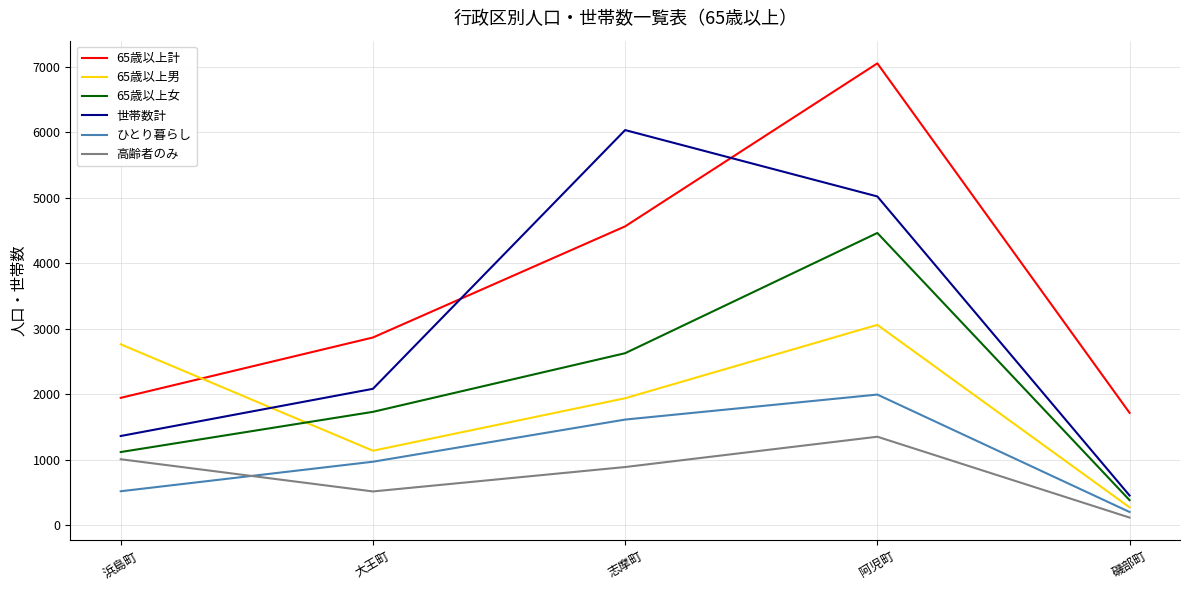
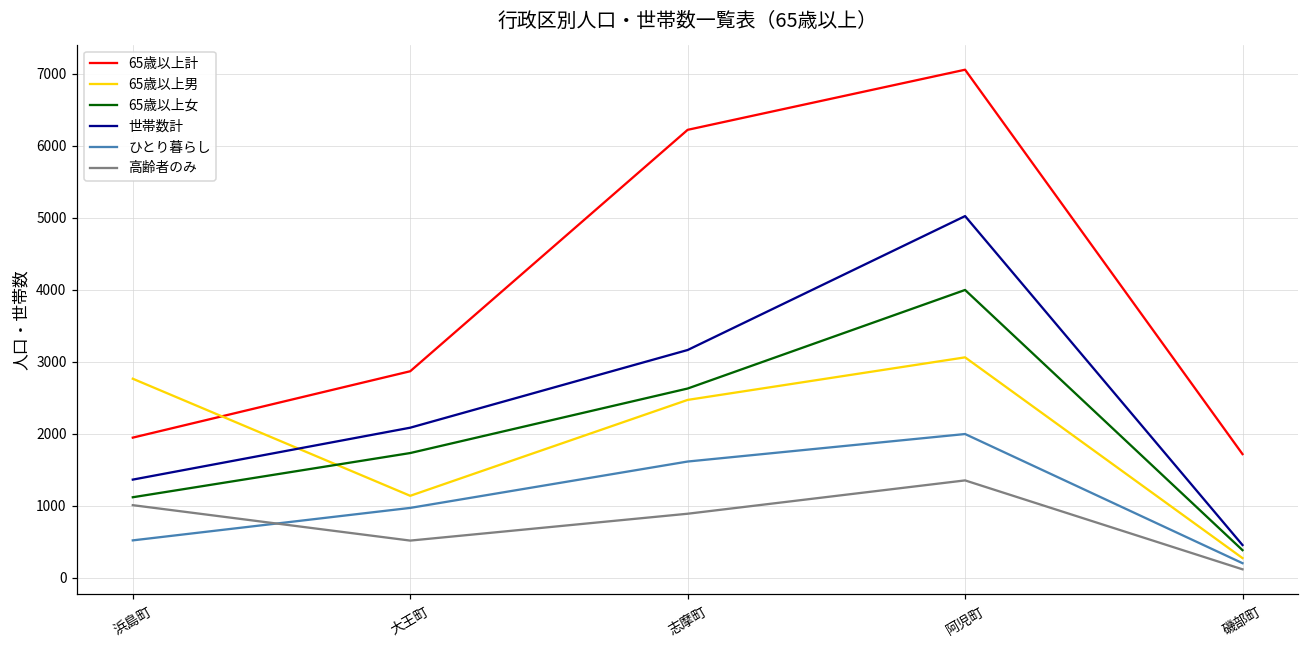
  {
    "65歳以上計": {
      "浜島町": 1900,
      "大王町": 2900,
-     "志摩町": 4600,
+     "志摩町": 6200,
      "阿児町": 7100,
      "磯部町": 1700
    },
    "65歳以上男": {
      "浜島町": 2800,
      "大王町": 1100,
-     "志摩町": 1900,
+     "志摩町": 2500,
      "阿児町": 3100,
      "磯部町": 300
    },
    "65歳以上女": {
      "浜島町": 1100,
      "大王町": 1700,
      "志摩町": 2600,
-     "阿児町": 4500,
+     "阿児町": 4000,
      "磯部町": 400
    },
    "世帯数計": {
      "浜島町": 1400,
      "大王町": 2100,
-     "志摩町": 6000,
+     "志摩町": 3200,
      "阿児町": 5000,
      "磯部町": 500
    },
    "ひとり暮らし": {
      "浜島町": 500,
      "大王町": 1000,
      "志摩町": 1600,
      "阿児町": 2000,
      "磯部町": 200
    },
    "高齢者のみ": {
      "浜島町": 1000,
      "大王町": 500,
      "志摩町": 900,
      "阿児町": 1400,
      "磯部町": 100
    }
  }
